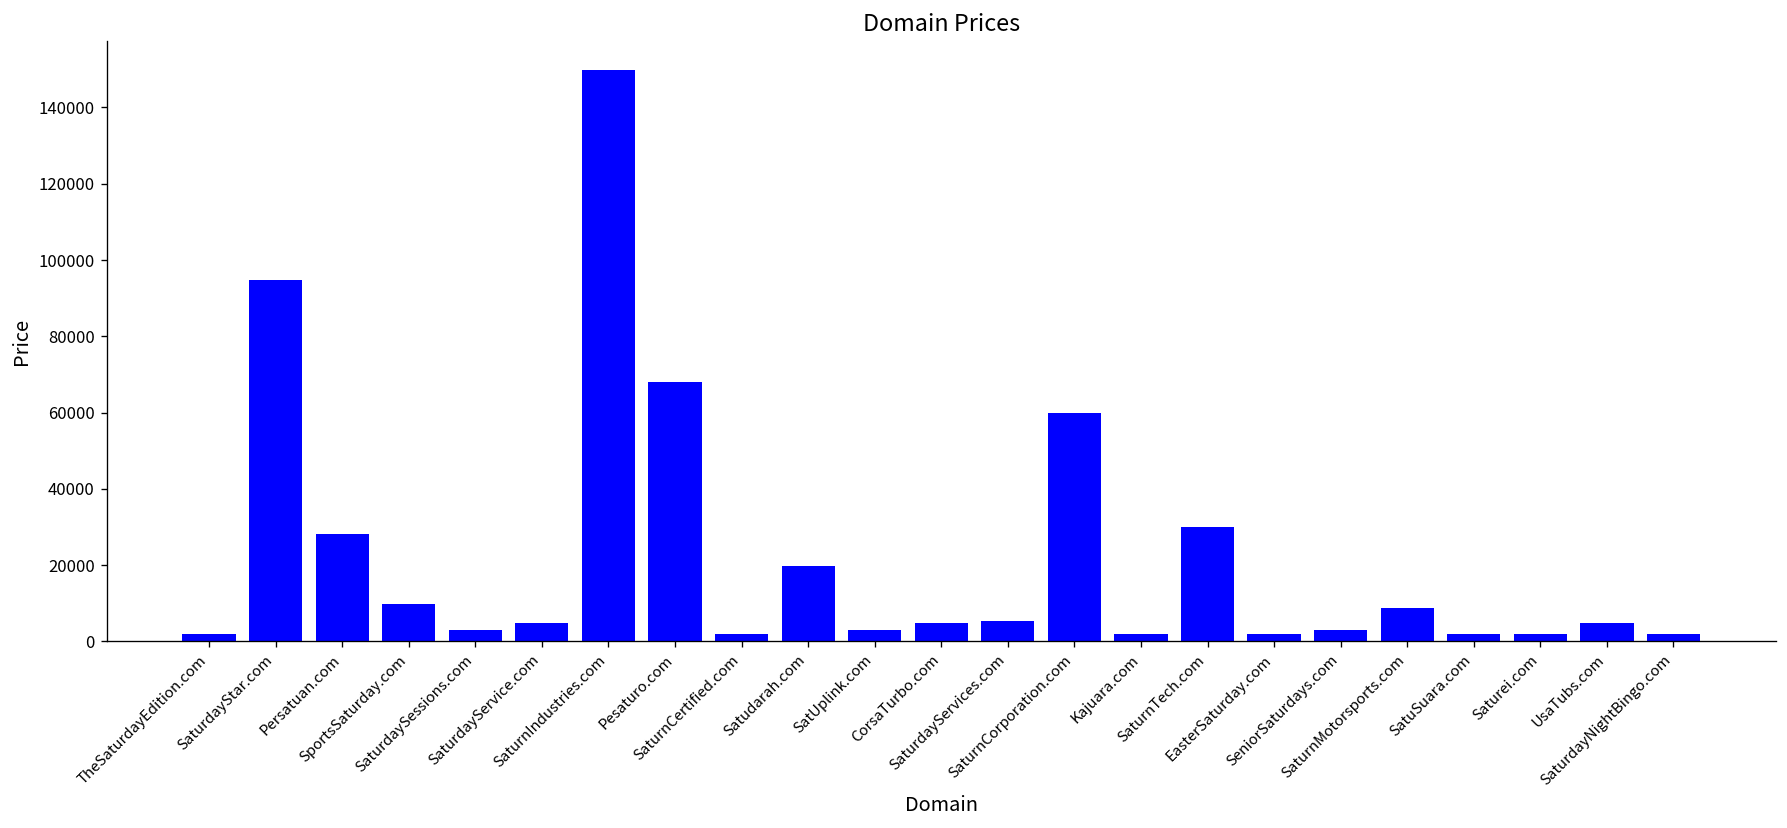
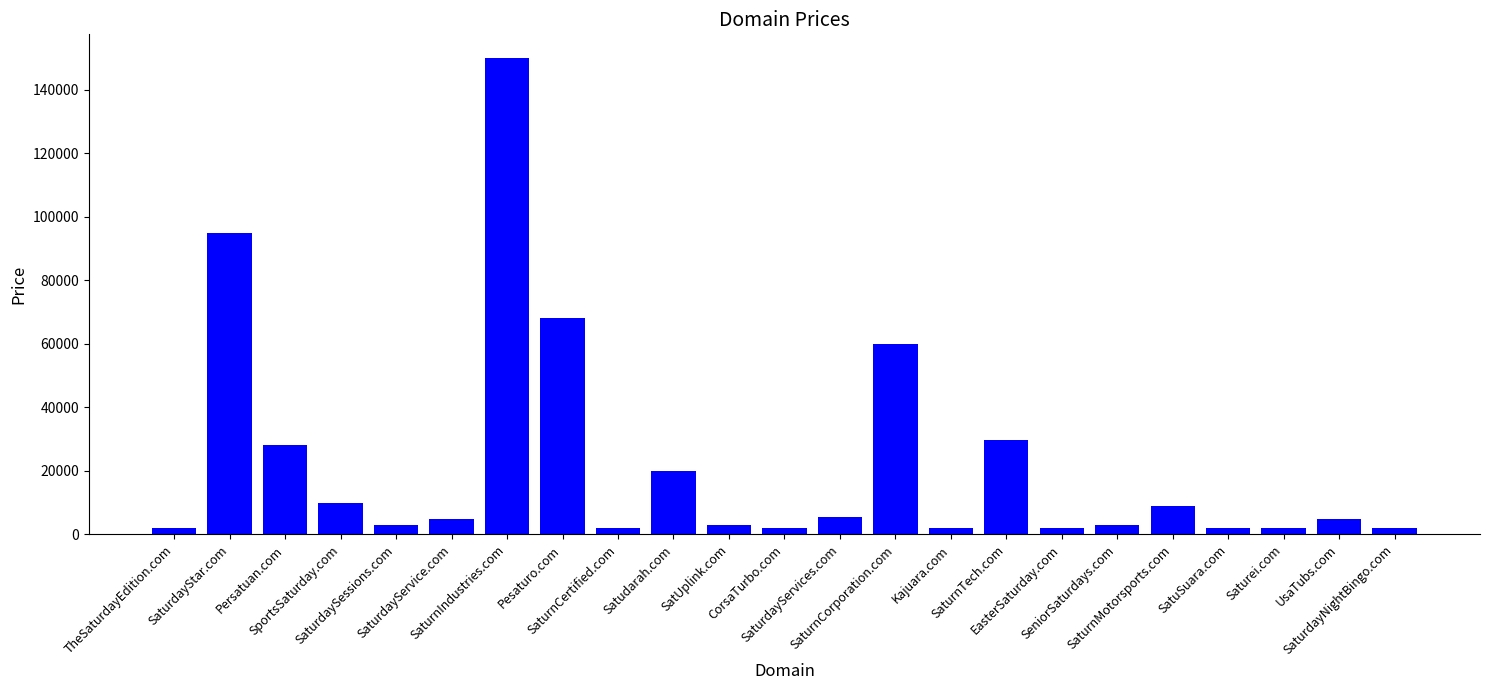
  {
    "TheSaturdayEdition.com": 2000,
    "SaturdayStar.com": 95000,
    "Persatuan.com": 28000,
    "SportsSaturday.com": 10000,
    "SaturdaySessions.com": 3000,
    "SaturdayService.com": 5000,
    "SaturnIndustries.com": 150000,
    "Pesaturo.com": 68000,
    "SaturnCertified.com": 2000,
    "Satudarah.com": 20000,
    "SatUplink.com": 3000,
-   "CorsaTurbo.com": 5000,
+   "CorsaTurbo.com": 2000,
    "SaturdayServices.com": 5000,
    "SaturnCorporation.com": 60000,
    "Kajuara.com": 2000,
    "SaturnTech.com": 30000,
    "EasterSaturday.com": 2000,
    "SeniorSaturdays.com": 3000,
    "SaturnMotorsports.com": 9000,
    "SatuSuara.com": 2000,
    "Saturei.com": 2000,
    "UsaTubs.com": 5000,
    "SaturdayNightBingo.com": 2000
  }
